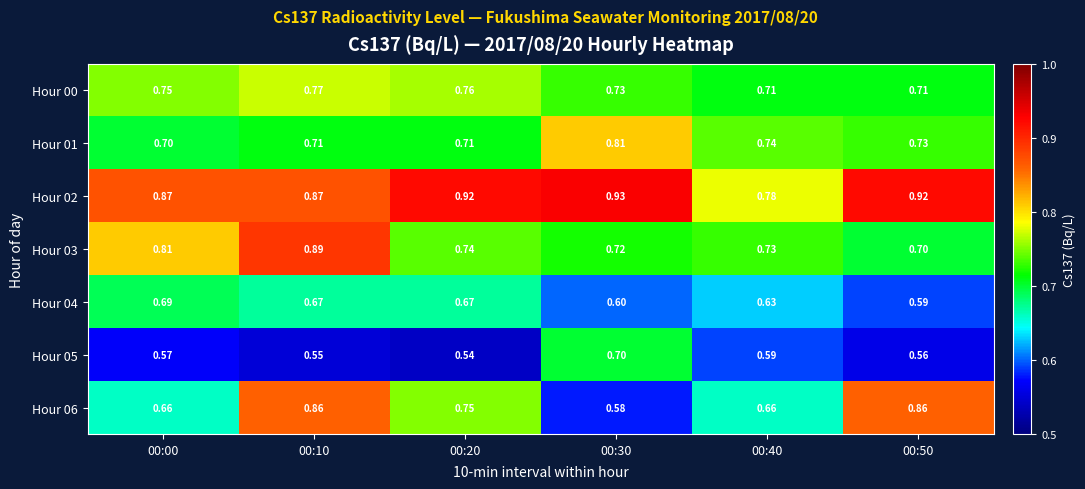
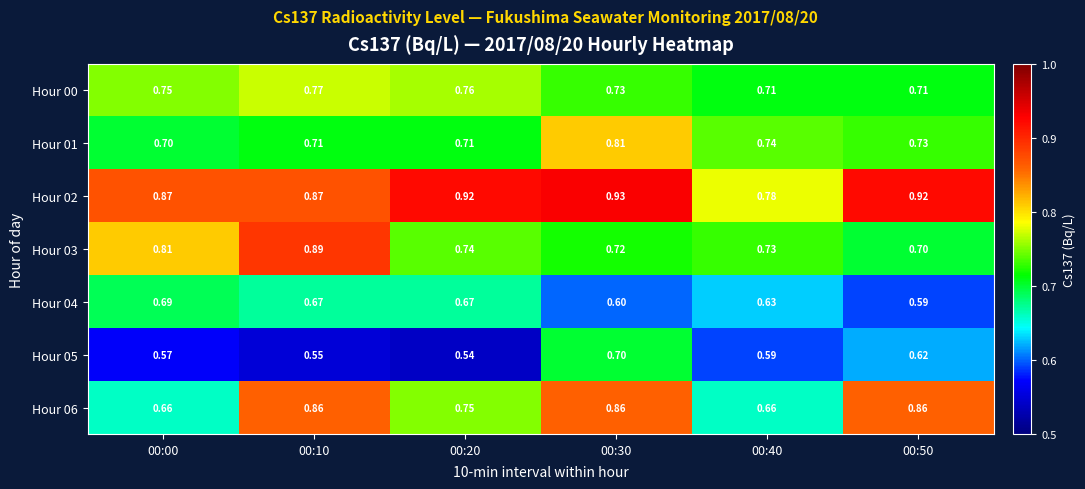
  {
    "Hour 00": {
      "00:00": 0.75,
      "00:10": 0.77,
      "00:20": 0.76,
      "00:30": 0.73,
      "00:40": 0.71,
      "00:50": 0.71
    },
    "Hour 01": {
      "00:00": 0.70,
      "00:10": 0.71,
      "00:20": 0.71,
      "00:30": 0.81,
      "00:40": 0.74,
      "00:50": 0.73
    },
    "Hour 02": {
      "00:00": 0.87,
      "00:10": 0.87,
      "00:20": 0.92,
      "00:30": 0.93,
      "00:40": 0.78,
      "00:50": 0.92
    },
    "Hour 03": {
      "00:00": 0.81,
      "00:10": 0.89,
      "00:20": 0.74,
      "00:30": 0.72,
      "00:40": 0.73,
      "00:50": 0.70
    },
    "Hour 04": {
      "00:00": 0.69,
      "00:10": 0.67,
      "00:20": 0.67,
      "00:30": 0.60,
      "00:40": 0.63,
      "00:50": 0.59
    },
    "Hour 05": {
      "00:00": 0.57,
      "00:10": 0.55,
      "00:20": 0.54,
      "00:30": 0.70,
      "00:40": 0.59,
-     "00:50": 0.56
+     "00:50": 0.62
    },
    "Hour 06": {
      "00:00": 0.66,
      "00:10": 0.86,
      "00:20": 0.75,
-     "00:30": 0.58,
+     "00:30": 0.86,
      "00:40": 0.66,
      "00:50": 0.86
    }
  }
